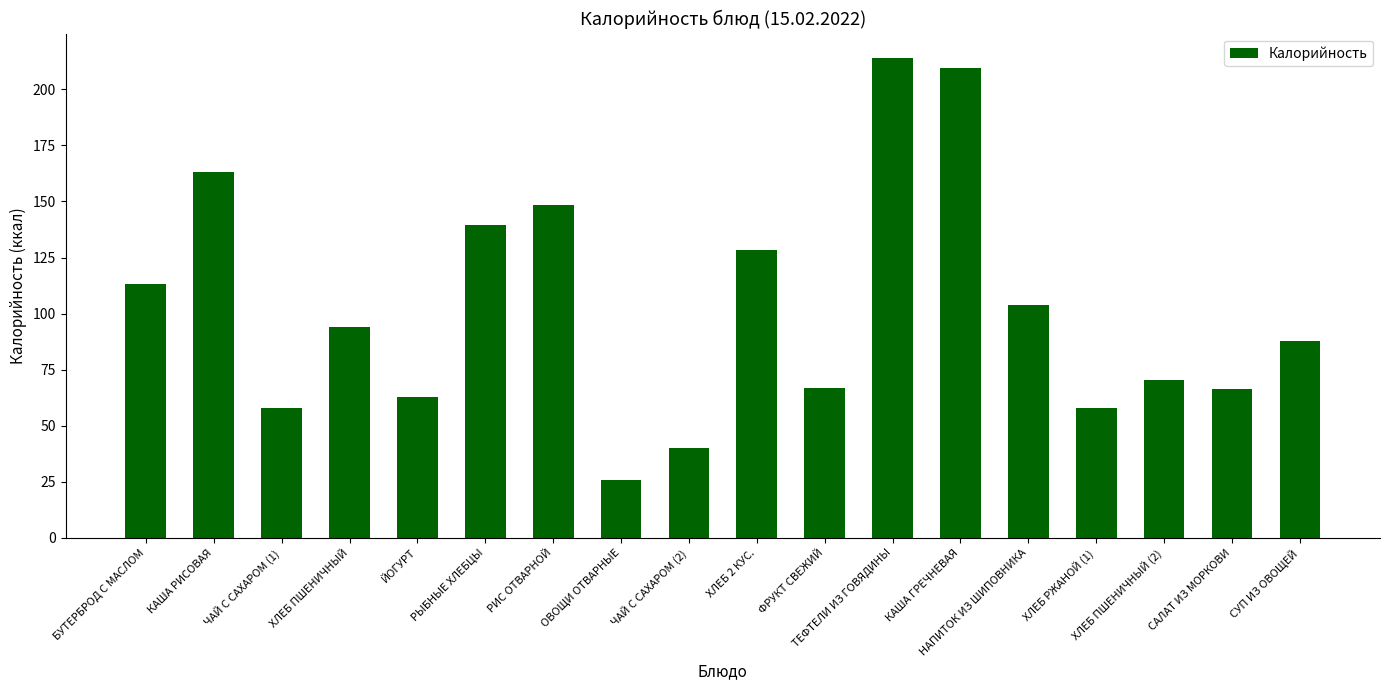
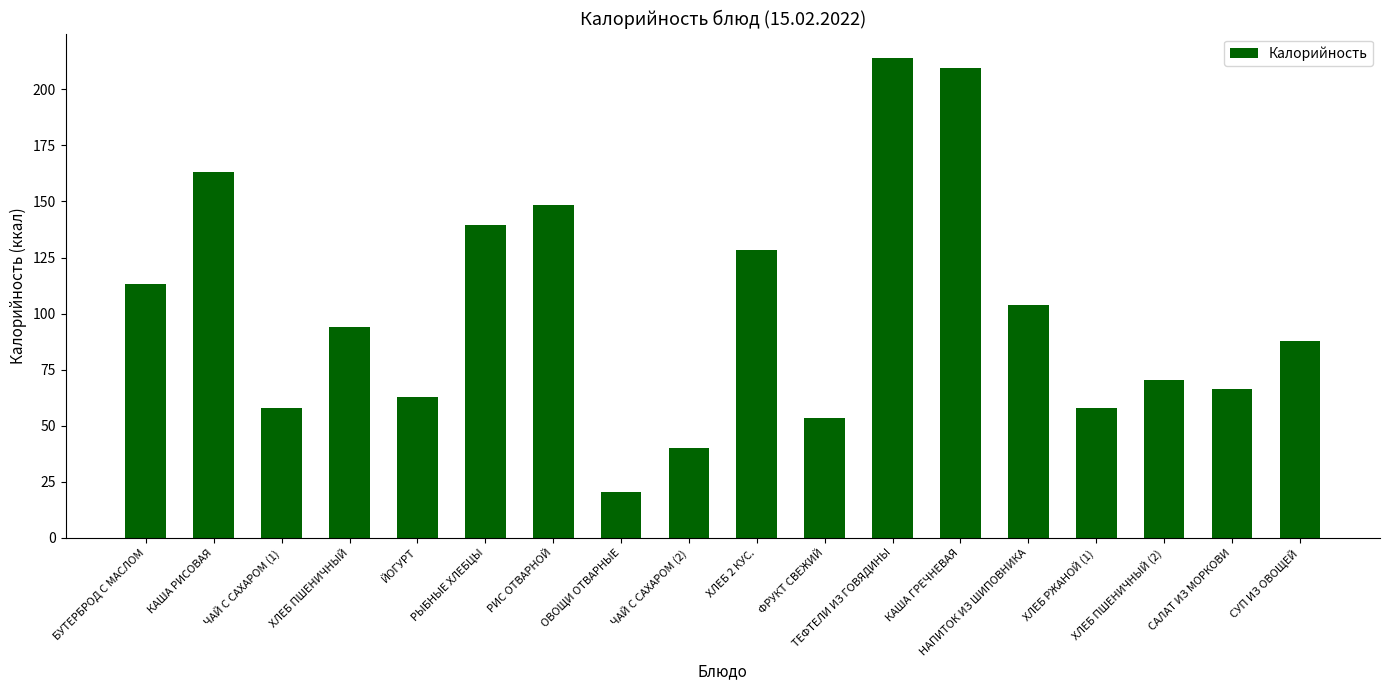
  {
    "БУТЕРБРОД С МАСЛОМ": 113,
    "КАША РИСОВАЯ": 163,
    "ЧАЙ С САХАРОМ (1)": 58,
    "ХЛЕБ ПШЕНИЧНЫЙ": 94,
    "ЙОГУРТ": 63,
    "РЫБНЫЕ ХЛЕБЦЫ": 140,
    "РИС ОТВАРНОЙ": 148,
-   "ОВОЩИ ОТВАРНЫЕ": 26,
+   "ОВОЩИ ОТВАРНЫЕ": 20,
    "ЧАЙ С САХАРОМ (2)": 40,
    "ХЛЕБ 2 КУС.": 128,
-   "ФРУКТ СВЕЖИЙ": 67,
+   "ФРУКТ СВЕЖИЙ": 54,
    "ТЕФТЕЛИ ИЗ ГОВЯДИНЫ": 214,
    "КАША ГРЕЧНЕВАЯ": 209,
    "НАПИТОК ИЗ ШИПОВНИКА": 104,
    "ХЛЕБ РЖАНОЙ (1)": 58,
    "ХЛЕБ ПШЕНИЧНЫЙ (2)": 71,
    "САЛАТ ИЗ МОРКОВИ": 66,
    "СУП ИЗ ОВОЩЕЙ": 88
  }
